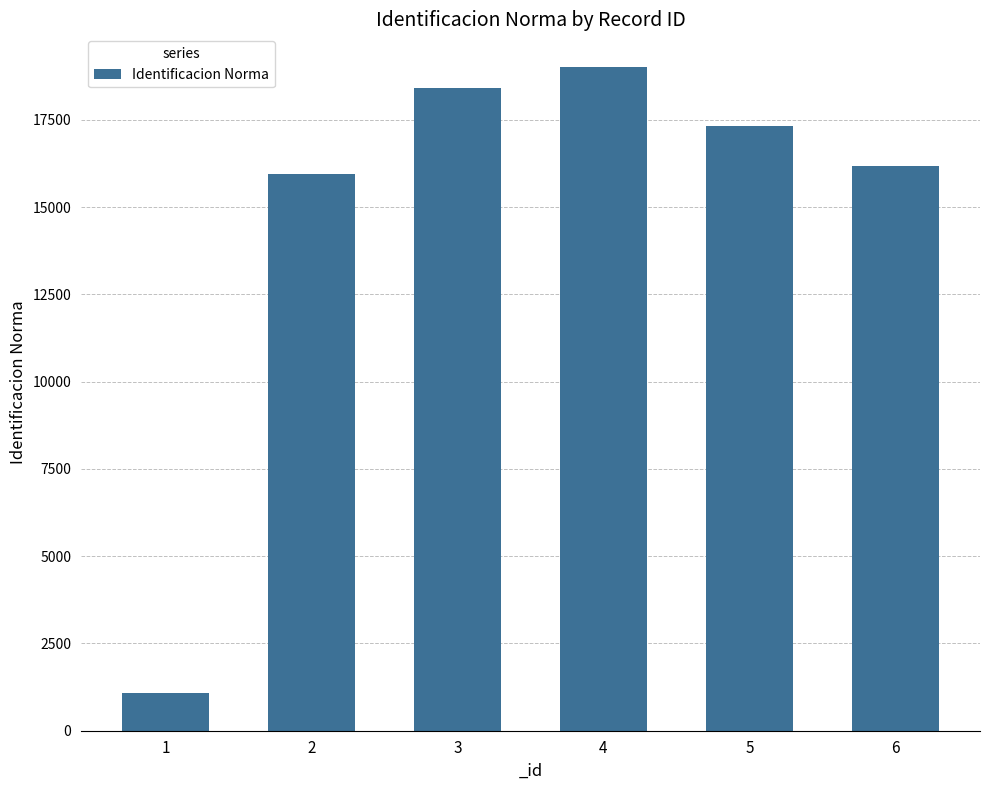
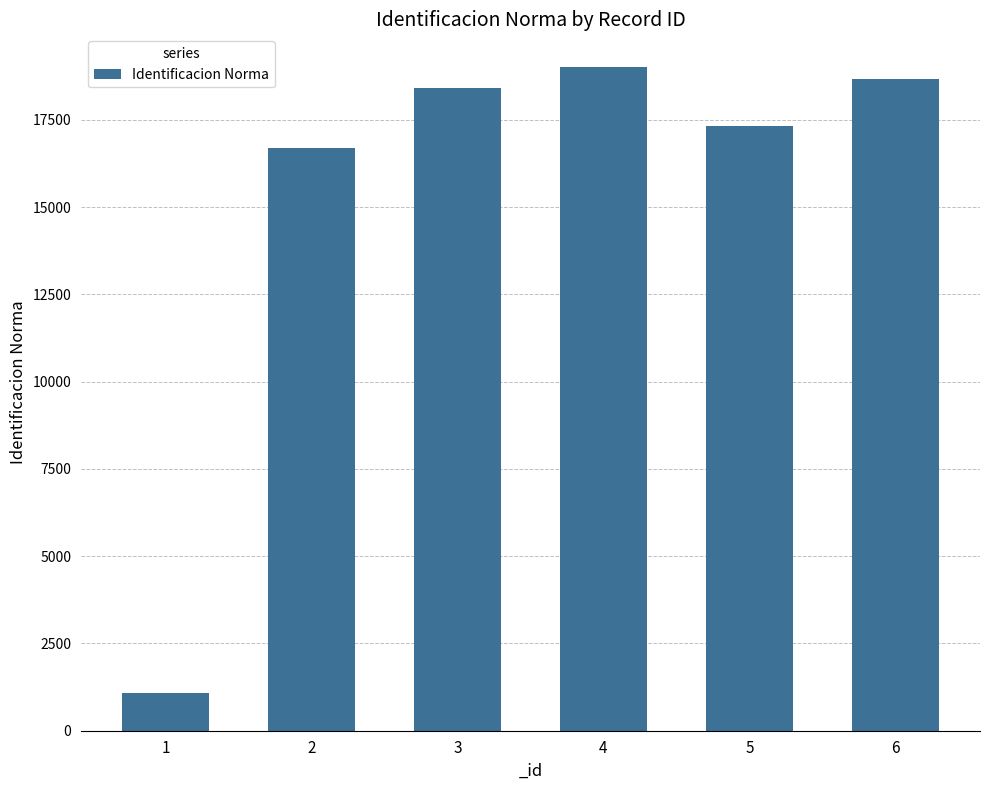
  {
    "1": 1100,
-   "2": 16000,
+   "2": 16700,
    "3": 18400,
    "4": 19000,
    "5": 17300,
-   "6": 16200
+   "6": 18700
  }
